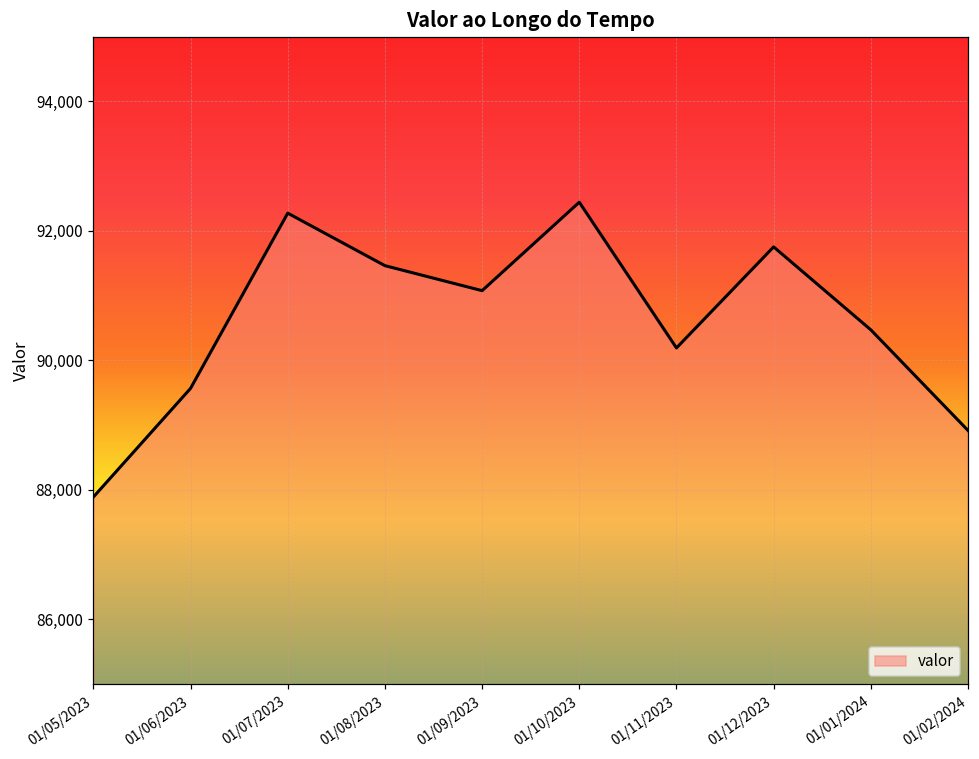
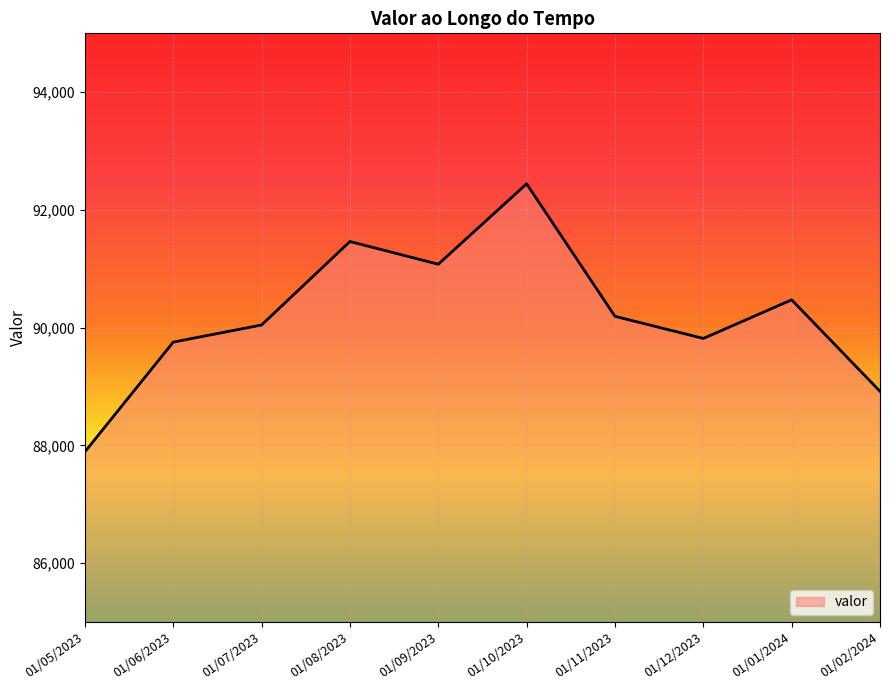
  {
    "01/05/2023": "87,900",
-   "01/06/2023": "89,600",
-   "01/07/2023": "92,300",
+   "01/06/2023": "89,800",
+   "01/07/2023": "90,000",
    "01/08/2023": "91,500",
    "01/09/2023": "91,100",
    "01/10/2023": "92,400",
    "01/11/2023": "90,200",
-   "01/12/2023": "91,800",
+   "01/12/2023": "89,800",
    "01/01/2024": "90,500",
    "01/02/2024": "88,900"
  }
